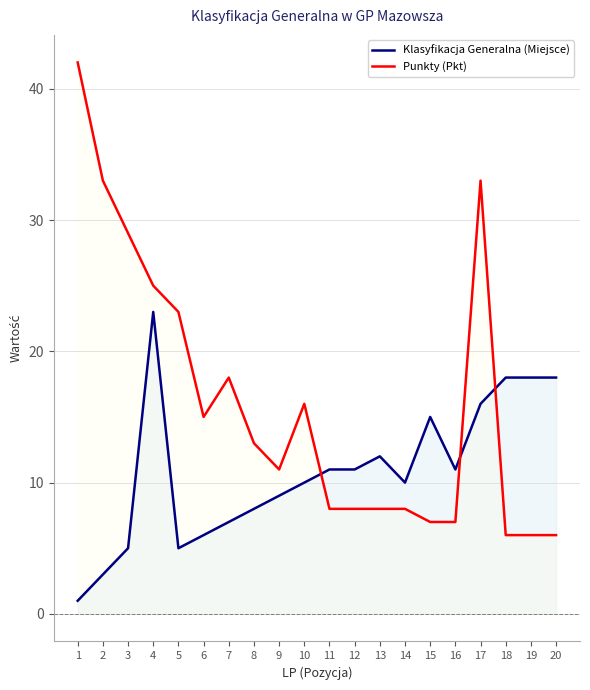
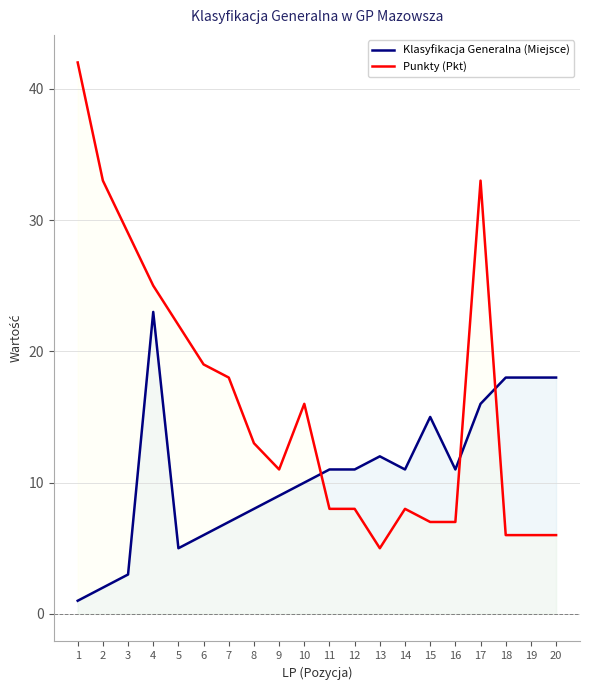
  {
    "Klasyfikacja Generalna (Miejsce)": {
      "1": 1,
-     "2": 3,
-     "3": 5,
+     "2": 2,
+     "3": 3,
      "4": 23,
      "5": 5,
      "6": 6,
      "7": 7,
      "8": 8,
      "9": 9,
      "10": 10,
      "11": 11,
      "12": 11,
      "13": 12,
-     "14": 10,
+     "14": 11,
      "15": 15,
      "16": 11,
      "17": 16,
      "18": 18,
      "19": 18,
      "20": 18
    },
    "Punkty (Pkt)": {
      "1": 42,
      "2": 33,
      "3": 29,
      "4": 25,
-     "5": 23,
-     "6": 15,
+     "5": 22,
+     "6": 19,
      "7": 18,
      "8": 13,
      "9": 11,
      "10": 16,
      "11": 8,
      "12": 8,
-     "13": 8,
+     "13": 5,
      "14": 8,
      "15": 7,
      "16": 7,
      "17": 33,
      "18": 6,
      "19": 6,
      "20": 6
    }
  }
